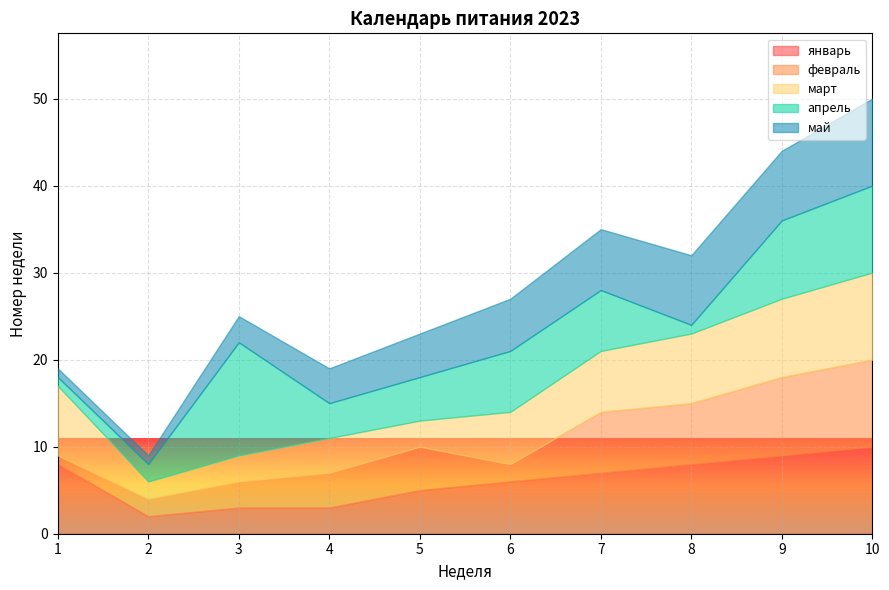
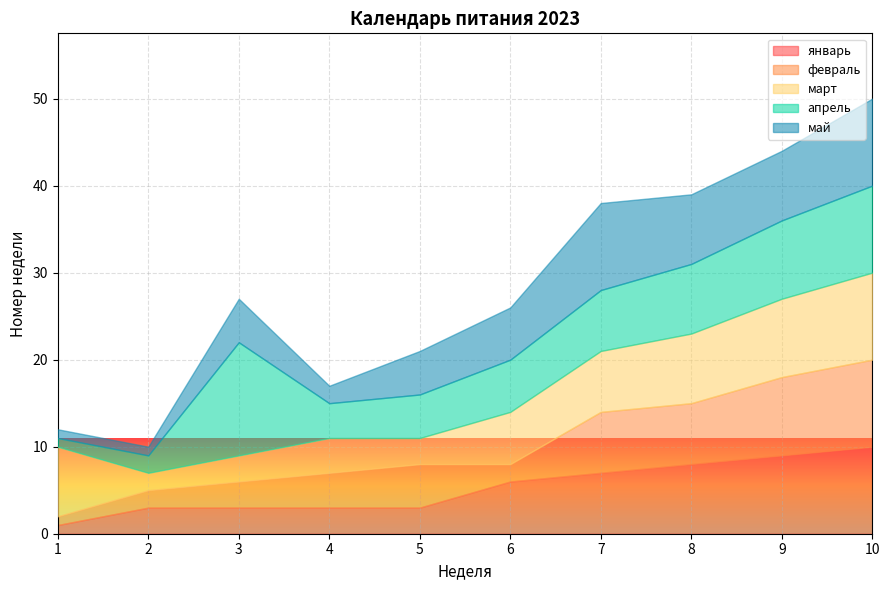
  {
    "январь": {
-     "1": 8,
-     "2": 2,
+     "1": 1,
+     "2": 3,
      "3": 3,
      "4": 3,
-     "5": 5,
+     "5": 3,
      "6": 6,
      "7": 7,
      "8": 8,
      "9": 9,
      "10": 10
    },
    "февраль": {
      "1": 1,
      "2": 2,
      "3": 3,
      "4": 4,
      "5": 5,
      "6": 2,
      "7": 7,
      "8": 7,
      "9": 9,
      "10": 10
    },
    "март": {
      "1": 8,
      "2": 2,
      "3": 3,
      "4": 4,
      "5": 3,
      "6": 6,
      "7": 7,
      "8": 8,
      "9": 9,
      "10": 10
    },
    "апрель": {
      "1": 1,
      "2": 2,
      "3": 13,
      "4": 4,
      "5": 5,
-     "6": 7,
+     "6": 6,
      "7": 7,
-     "8": 1,
+     "8": 8,
      "9": 9,
      "10": 10
    },
    "май": {
      "1": 1,
      "2": 1,
-     "3": 3,
-     "4": 4,
+     "3": 5,
+     "4": 2,
      "5": 5,
      "6": 6,
-     "7": 7,
+     "7": 10,
      "8": 8,
      "9": 8,
      "10": 10
    }
  }
